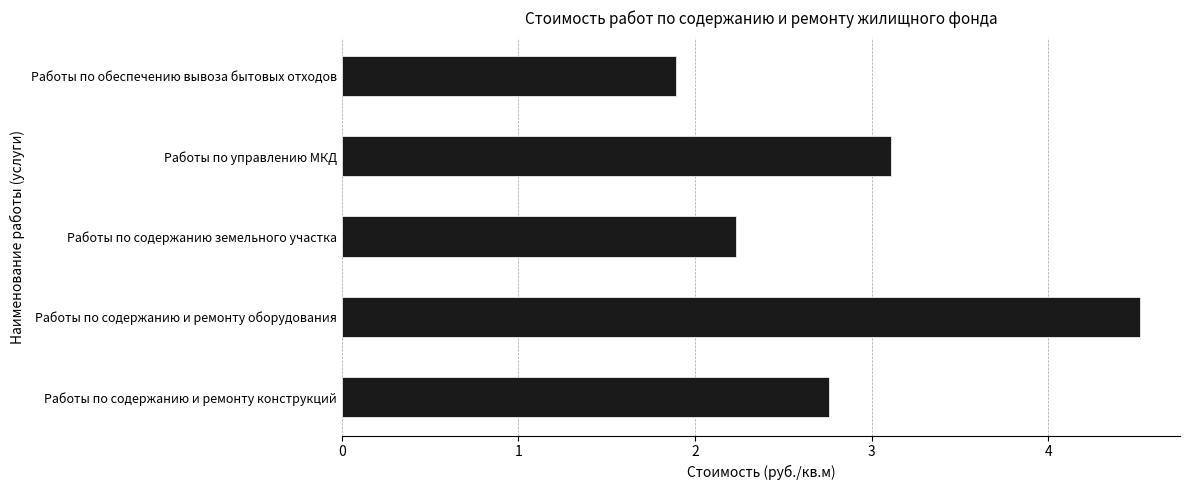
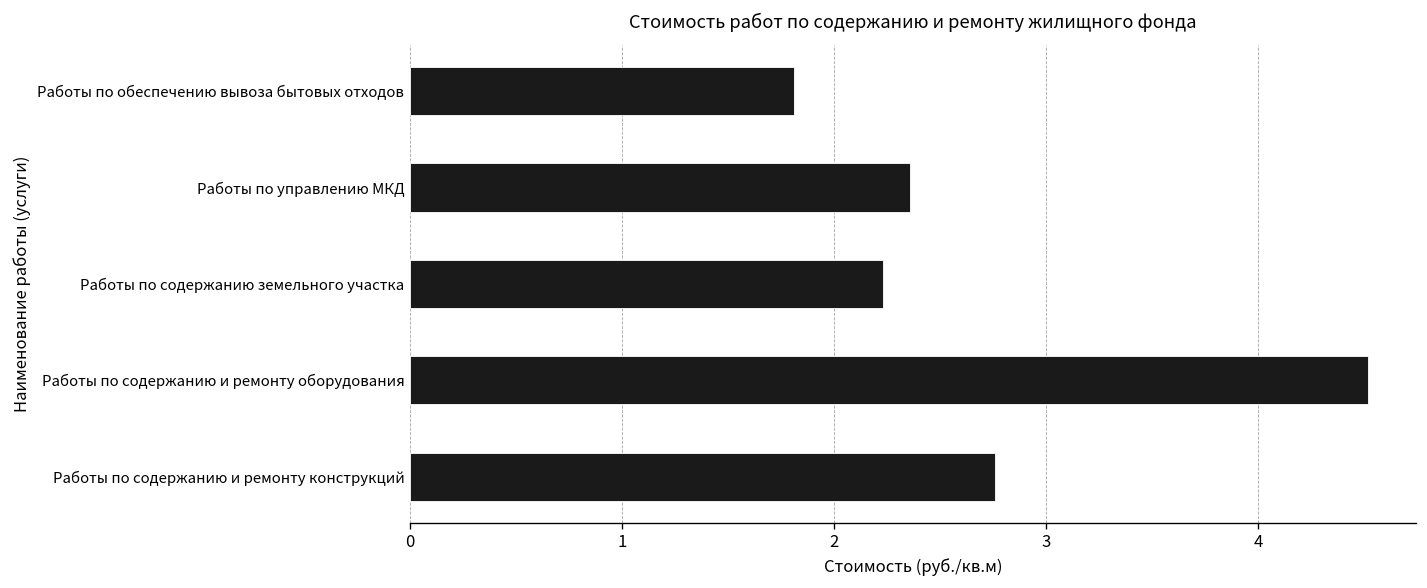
  {
-   "Работы по обеспечению вывоза бытовых отходов": 1.89,
-   "Работы по управлению МКД": 3.11,
+   "Работы по обеспечению вывоза бытовых отходов": 1.81,
+   "Работы по управлению МКД": 2.36,
    "Работы по содержанию земельного участка": 2.23,
    "Работы по содержанию и ремонту оборудования": 4.52,
    "Работы по содержанию и ремонту конструкций": 2.76
  }
